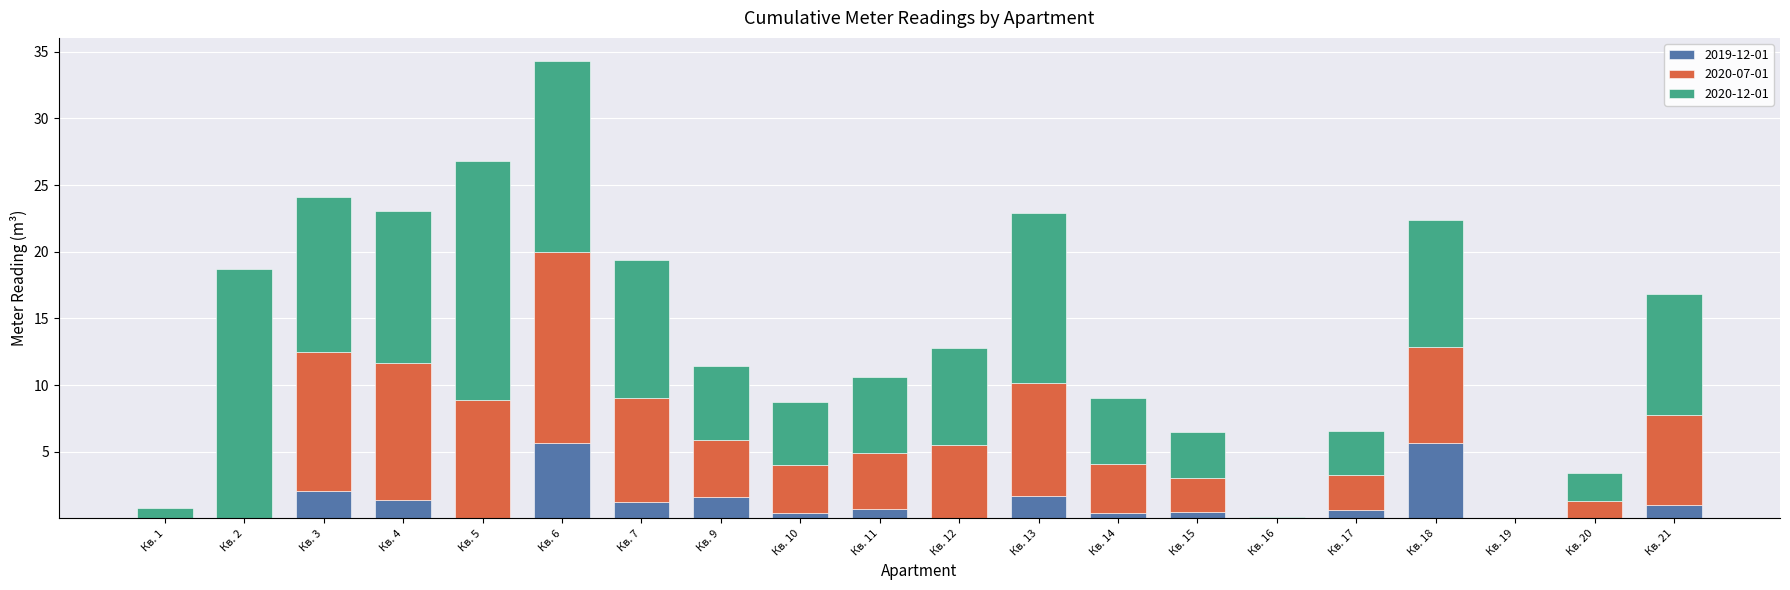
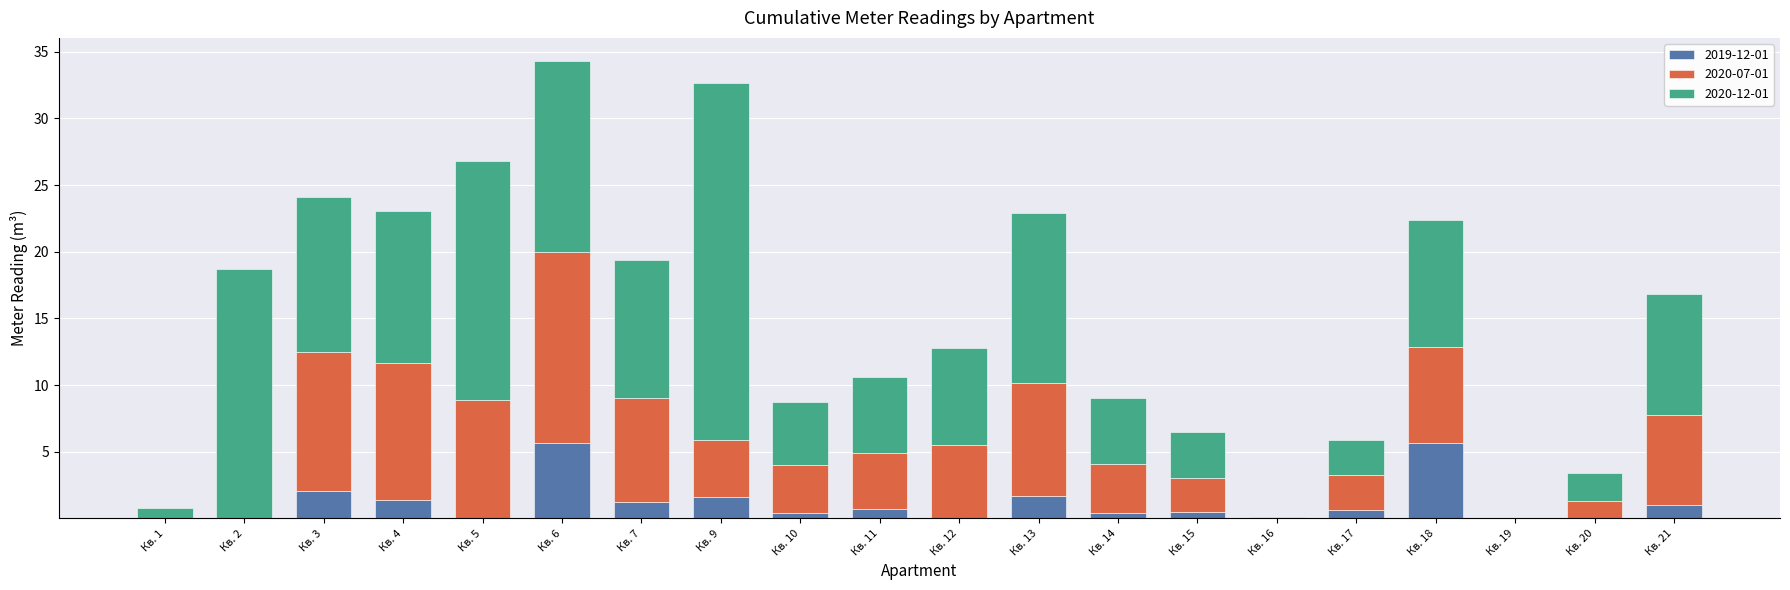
  {
    "2019-12-01": {
      "Кв. 3": 2.1,
      "Кв. 4": 1.4,
      "Кв. 6": 5.7,
      "Кв. 7": 1.2,
      "Кв. 9": 1.6,
      "Кв. 10": 0.4,
      "Кв. 11": 0.7,
      "Кв. 13": 1.6,
      "Кв. 14": 0.4,
      "Кв. 15": 0.5,
      "Кв. 16": 0.0,
      "Кв. 17": 0.7,
      "Кв. 18": 5.7,
      "Кв. 19": 0.0,
      "Кв. 20": 0.0,
      "Кв. 21": 1.0
    },
    "2020-07-01": {
      "Кв. 3": 10.4,
      "Кв. 4": 10.3,
      "Кв. 5": 8.8,
      "Кв. 6": 14.3,
      "Кв. 7": 7.8,
      "Кв. 9": 4.3,
      "Кв. 10": 3.7,
      "Кв. 11": 4.2,
      "Кв. 12": 5.5,
      "Кв. 13": 8.5,
      "Кв. 14": 3.6,
      "Кв. 15": 2.5,
      "Кв. 17": 2.6,
      "Кв. 18": 7.2,
      "Кв. 19": 0.0,
      "Кв. 20": 1.3,
      "Кв. 21": 6.7
    },
    "2020-12-01": {
      "Кв. 1": 0.8,
      "Кв. 2": 18.7,
      "Кв. 3": 11.6,
      "Кв. 4": 11.4,
      "Кв. 5": 17.9,
      "Кв. 6": 14.3,
      "Кв. 7": 10.4,
-     "Кв. 9": 5.5,
+     "Кв. 9": 26.8,
      "Кв. 10": 4.7,
      "Кв. 11": 5.7,
      "Кв. 12": 7.3,
      "Кв. 13": 12.8,
      "Кв. 14": 5.0,
      "Кв. 15": 3.4,
-     "Кв. 17": 3.3,
+     "Кв. 17": 2.6,
      "Кв. 18": 9.5,
      "Кв. 19": 0.0,
      "Кв. 20": 2.1,
      "Кв. 21": 9.1
    }
  }
